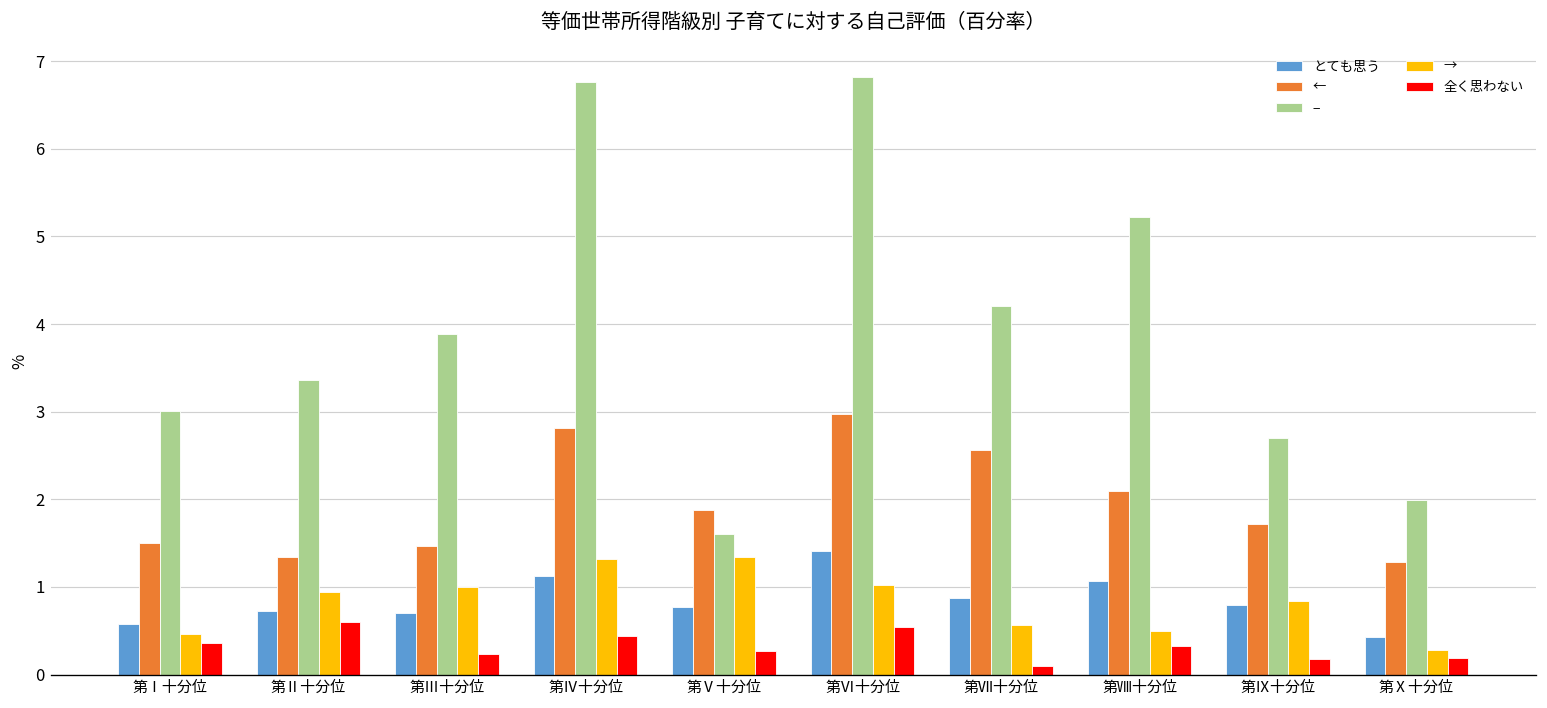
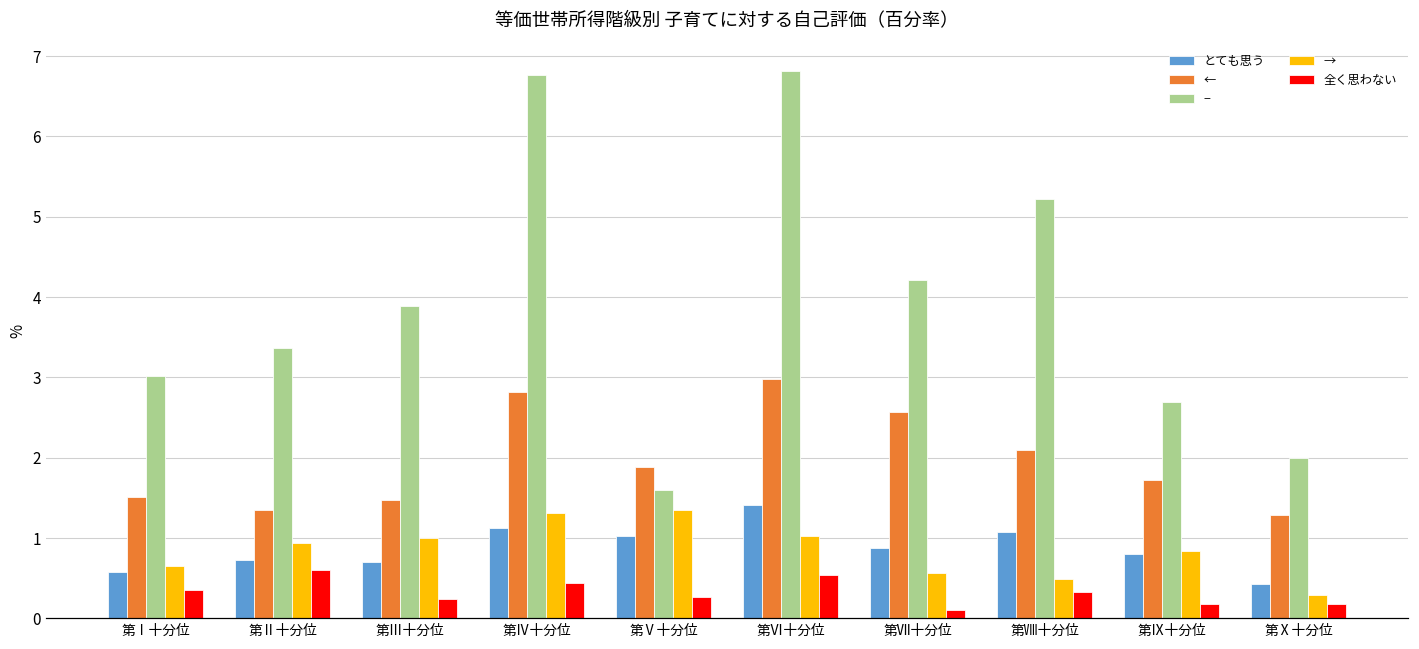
  {
    "とても思う": {
      "第Ⅰ十分位": 0.6,
      "第Ⅱ十分位": 0.7,
      "第Ⅲ十分位": 0.7,
      "第Ⅳ十分位": 1.1,
-     "第Ⅴ十分位": 0.8,
+     "第Ⅴ十分位": 1.0,
      "第Ⅵ十分位": 1.4,
      "第Ⅶ十分位": 0.9,
      "第Ⅷ十分位": 1.1,
      "第Ⅸ十分位": 0.8,
      "第Ⅹ十分位": 0.4
    },
    "←": {
      "第Ⅰ十分位": 1.5,
      "第Ⅱ十分位": 1.3,
      "第Ⅲ十分位": 1.5,
      "第Ⅳ十分位": 2.8,
      "第Ⅴ十分位": 1.9,
      "第Ⅵ十分位": 3.0,
      "第Ⅶ十分位": 2.6,
      "第Ⅷ十分位": 2.1,
      "第Ⅸ十分位": 1.7,
      "第Ⅹ十分位": 1.3
    },
    "−": {
      "第Ⅰ十分位": 3.0,
      "第Ⅱ十分位": 3.4,
      "第Ⅲ十分位": 3.9,
      "第Ⅳ十分位": 6.8,
      "第Ⅴ十分位": 1.6,
      "第Ⅵ十分位": 6.8,
      "第Ⅶ十分位": 4.2,
      "第Ⅷ十分位": 5.2,
      "第Ⅸ十分位": 2.7,
      "第Ⅹ十分位": 2.0
    },
    "→": {
-     "第Ⅰ十分位": 0.5,
+     "第Ⅰ十分位": 0.6,
      "第Ⅱ十分位": 0.9,
      "第Ⅲ十分位": 1.0,
      "第Ⅳ十分位": 1.3,
      "第Ⅴ十分位": 1.3,
      "第Ⅵ十分位": 1.0,
      "第Ⅶ十分位": 0.6,
      "第Ⅷ十分位": 0.5,
      "第Ⅸ十分位": 0.8,
      "第Ⅹ十分位": 0.3
    },
    "全く思わない": {
      "第Ⅰ十分位": 0.4,
      "第Ⅱ十分位": 0.6,
      "第Ⅲ十分位": 0.2,
      "第Ⅳ十分位": 0.4,
      "第Ⅴ十分位": 0.3,
      "第Ⅵ十分位": 0.5,
      "第Ⅶ十分位": 0.1,
      "第Ⅷ十分位": 0.3,
      "第Ⅸ十分位": 0.2,
      "第Ⅹ十分位": 0.2
    }
  }
